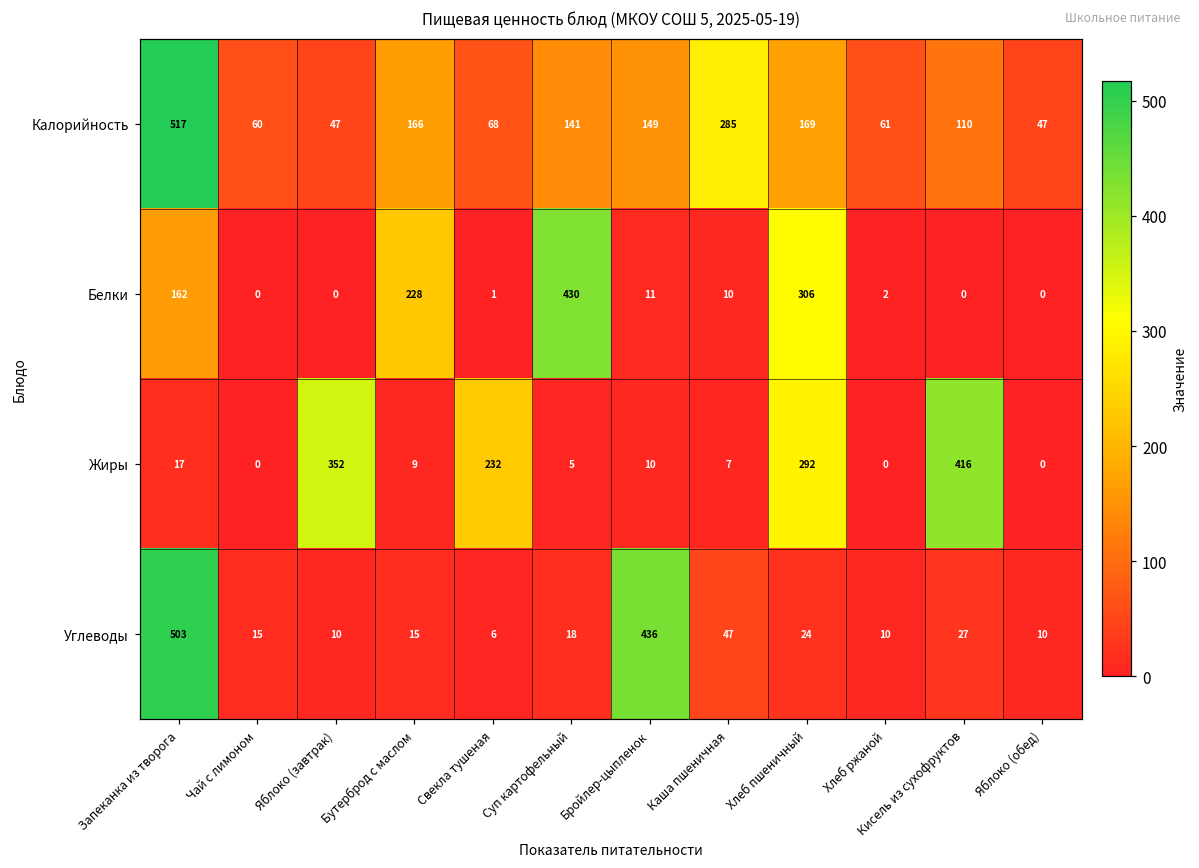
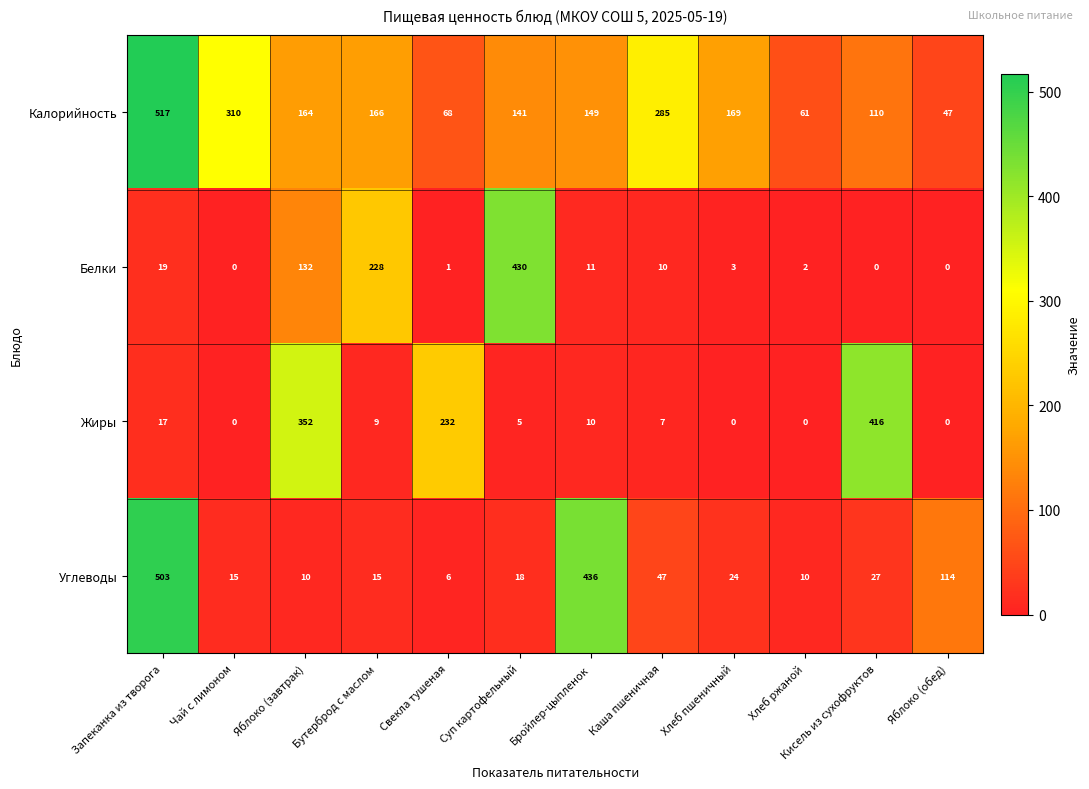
  {
    "Калорийность": {
      "Запеканка из творога": 517,
-     "Чай с лимоном": 60,
-     "Яблоко (завтрак)": 47,
+     "Чай с лимоном": 310,
+     "Яблоко (завтрак)": 164,
      "Бутерброд с маслом": 166,
      "Свекла тушеная": 68,
      "Суп картофельный": 141,
      "Бройлер-цыпленок": 149,
      "Каша пшеничная": 285,
      "Хлеб пшеничный": 169,
      "Хлеб ржаной": 61,
      "Кисель из сухофруктов": 110,
      "Яблоко (обед)": 47
    },
    "Белки": {
-     "Запеканка из творога": 162,
+     "Запеканка из творога": 19,
      "Чай с лимоном": 0,
-     "Яблоко (завтрак)": 0,
+     "Яблоко (завтрак)": 132,
      "Бутерброд с маслом": 228,
      "Свекла тушеная": 1,
      "Суп картофельный": 430,
      "Бройлер-цыпленок": 11,
      "Каша пшеничная": 10,
-     "Хлеб пшеничный": 306,
+     "Хлеб пшеничный": 3,
      "Хлеб ржаной": 2,
      "Кисель из сухофруктов": 0,
      "Яблоко (обед)": 0
    },
    "Жиры": {
      "Запеканка из творога": 17,
      "Чай с лимоном": 0,
      "Яблоко (завтрак)": 352,
      "Бутерброд с маслом": 9,
      "Свекла тушеная": 232,
      "Суп картофельный": 5,
      "Бройлер-цыпленок": 10,
      "Каша пшеничная": 7,
-     "Хлеб пшеничный": 292,
+     "Хлеб пшеничный": 0,
      "Хлеб ржаной": 0,
      "Кисель из сухофруктов": 416,
      "Яблоко (обед)": 0
    },
    "Углеводы": {
      "Запеканка из творога": 503,
      "Чай с лимоном": 15,
      "Яблоко (завтрак)": 10,
      "Бутерброд с маслом": 15,
      "Свекла тушеная": 6,
      "Суп картофельный": 18,
      "Бройлер-цыпленок": 436,
      "Каша пшеничная": 47,
      "Хлеб пшеничный": 24,
      "Хлеб ржаной": 10,
      "Кисель из сухофруктов": 27,
-     "Яблоко (обед)": 10
+     "Яблоко (обед)": 114
    }
  }
